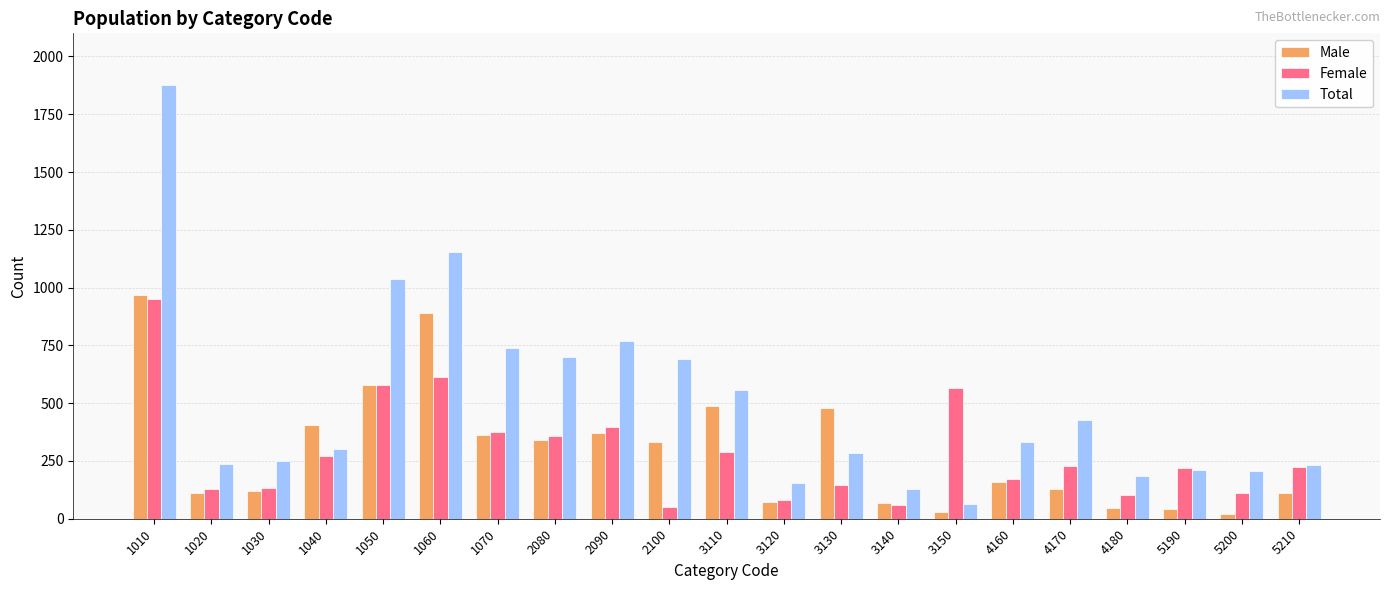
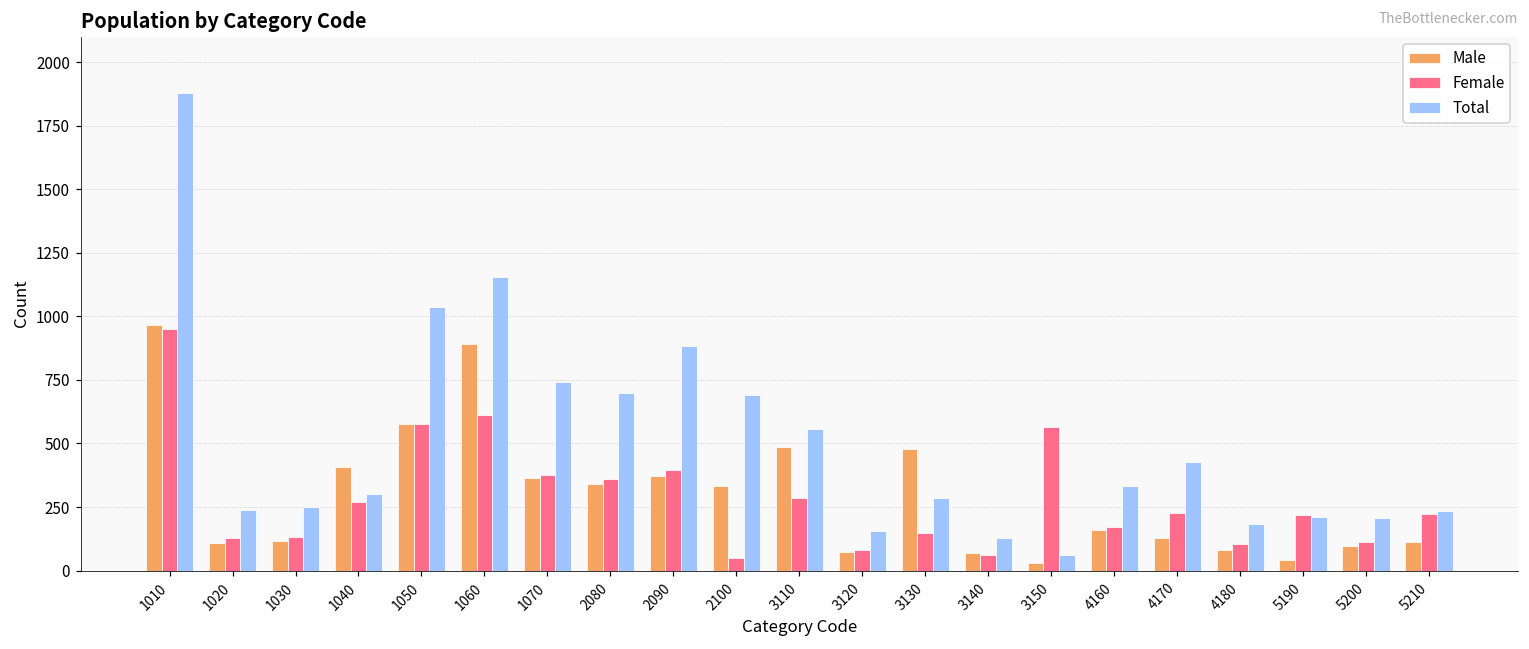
  {
    "Male": {
      "1010": 970,
      "1020": 110,
      "1030": 120,
      "1040": 410,
      "1050": 580,
      "1060": 890,
      "1070": 360,
      "2080": 340,
      "2090": 370,
      "2100": 330,
      "3110": 490,
      "3120": 70,
      "3130": 480,
      "3140": 70,
      "3150": 30,
      "4160": 160,
      "4170": 130,
-     "4180": 50,
+     "4180": 80,
      "5190": 40,
-     "5200": 20,
+     "5200": 100,
      "5210": 110
    },
    "Female": {
      "1010": 950,
      "1020": 130,
      "1030": 130,
      "1040": 270,
      "1050": 580,
      "1060": 610,
      "1070": 380,
      "2080": 360,
      "2090": 400,
      "2100": 50,
      "3110": 290,
      "3120": 80,
      "3130": 150,
      "3140": 60,
      "3150": 570,
      "4160": 170,
      "4170": 230,
      "4180": 100,
      "5190": 220,
      "5200": 110,
      "5210": 220
    },
    "Total": {
      "1010": 1880,
      "1020": 240,
      "1030": 250,
      "1040": 300,
      "1050": 1040,
      "1060": 1150,
      "1070": 740,
      "2080": 700,
-     "2090": 770,
+     "2090": 890,
      "2100": 690,
      "3110": 560,
      "3120": 160,
      "3130": 280,
      "3140": 130,
      "3150": 60,
      "4160": 330,
      "4170": 430,
      "4180": 190,
      "5190": 210,
      "5200": 210,
      "5210": 230
    }
  }
